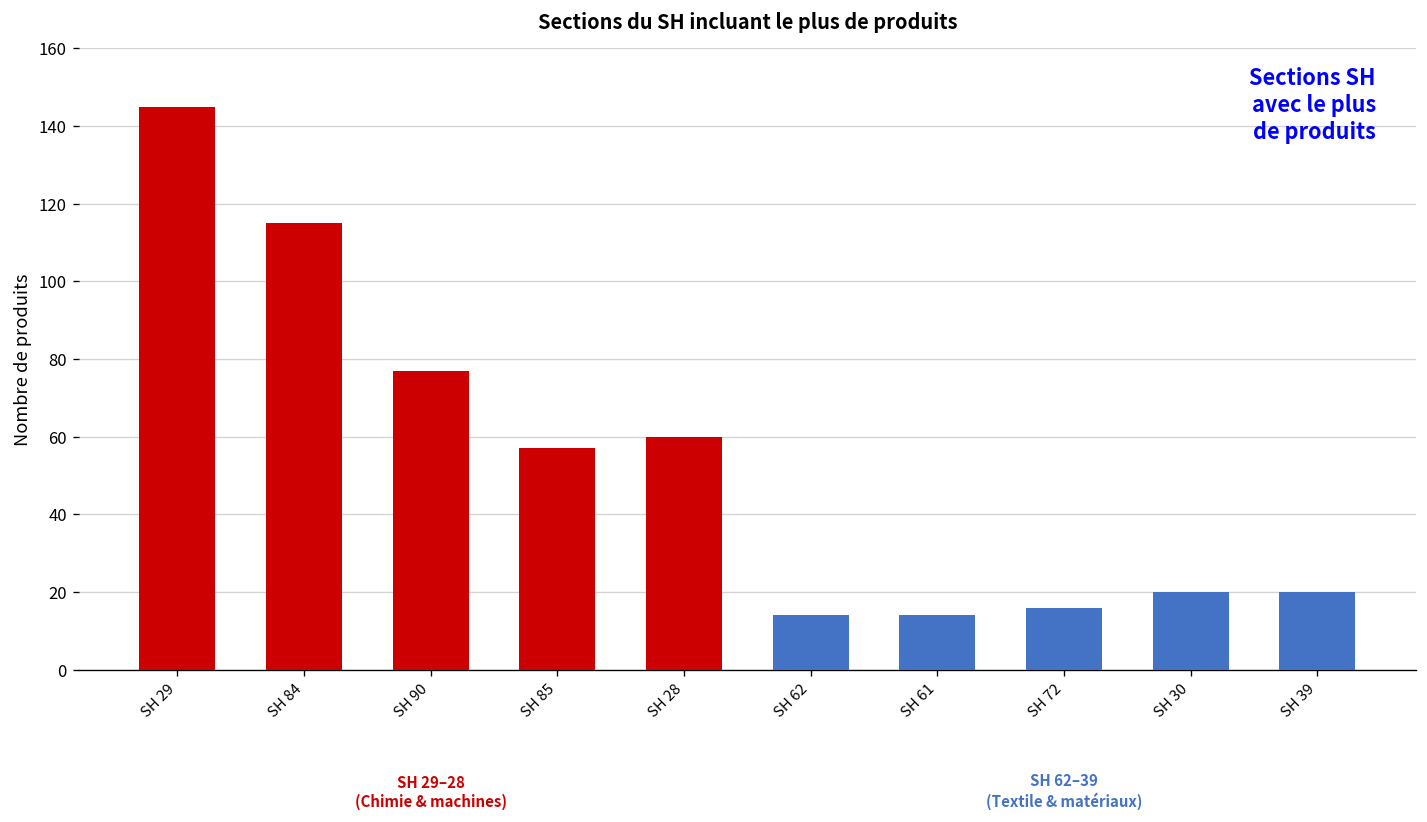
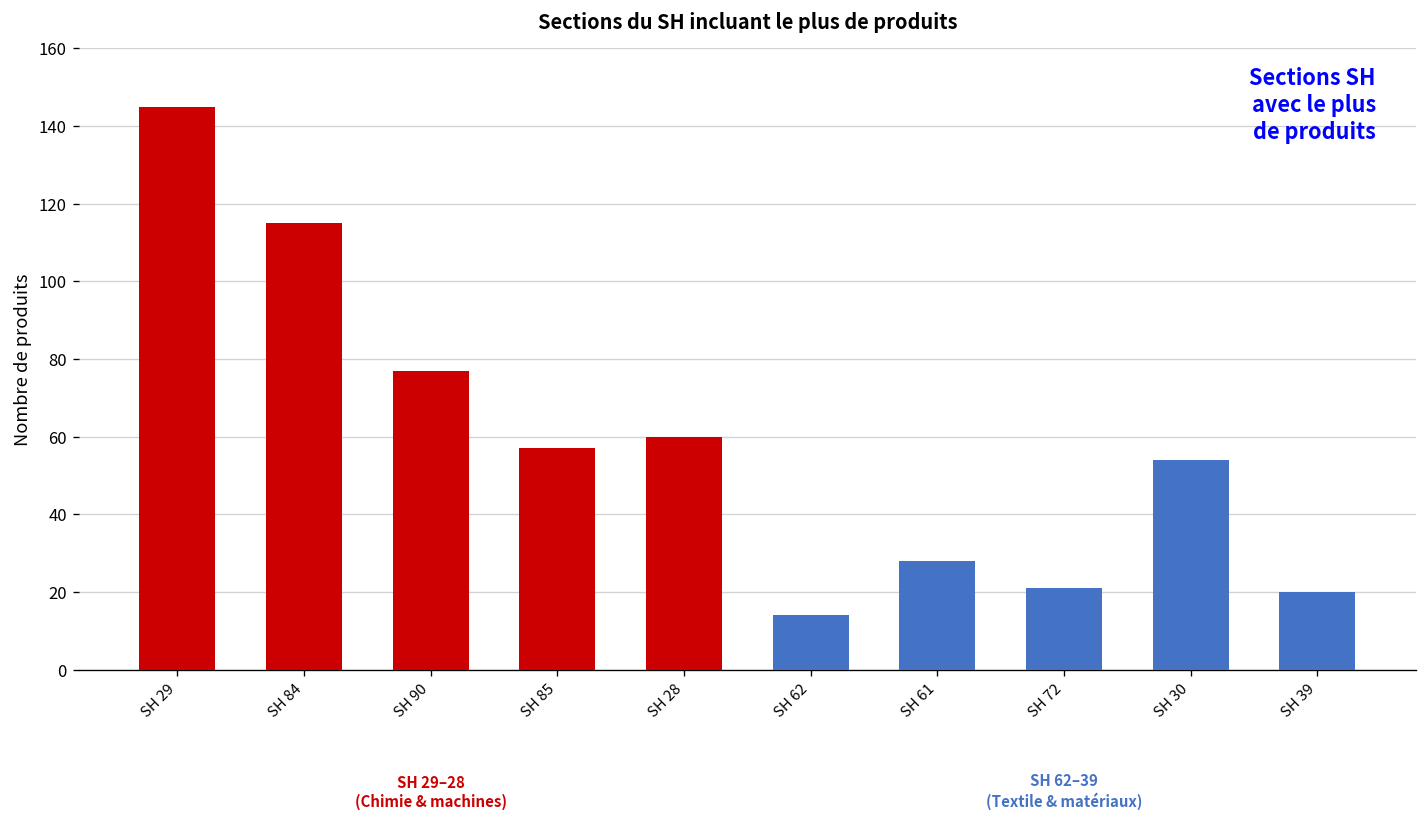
  {
    "SH 29": 145,
    "SH 84": 115,
    "SH 90": 77,
    "SH 85": 57,
    "SH 28": 60,
    "SH 62": 14,
-   "SH 61": 14,
-   "SH 72": 16,
-   "SH 30": 20,
+   "SH 61": 28,
+   "SH 72": 21,
+   "SH 30": 54,
    "SH 39": 20
  }
